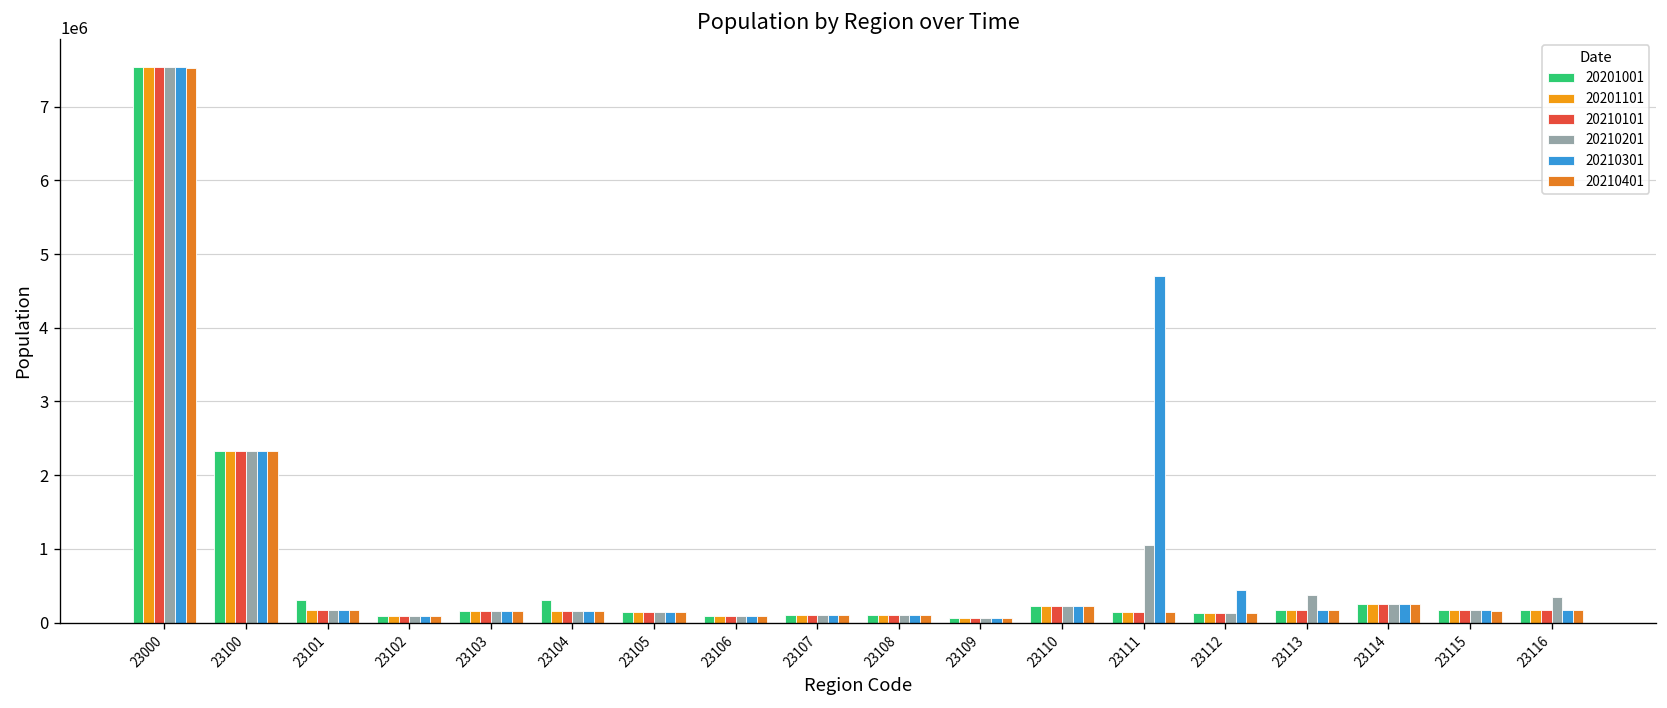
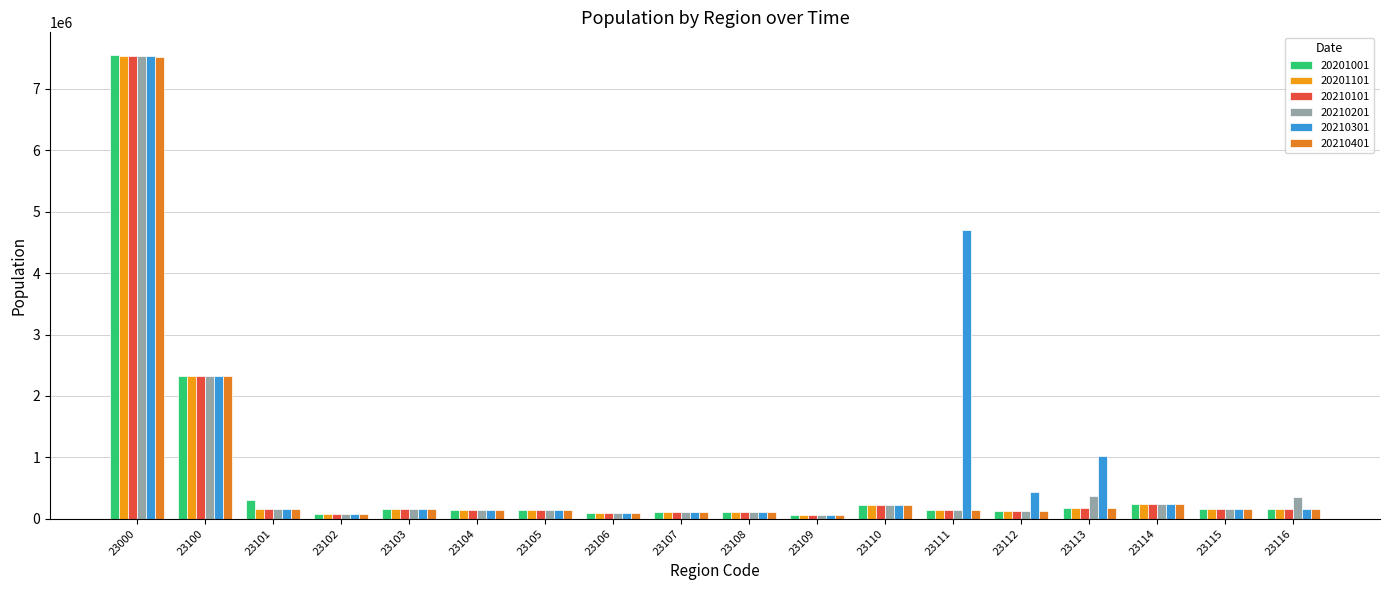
  {
    "20201001": {
      "23000": 7500000,
      "23100": 2300000,
      "23101": 300000,
      "23102": 100000,
      "23103": 200000,
-     "23104": 300000,
+     "23104": 200000,
      "23105": 100000,
      "23106": 100000,
      "23107": 100000,
      "23108": 100000,
      "23109": 100000,
      "23110": 200000,
      "23111": 100000,
      "23112": 100000,
      "23113": 200000,
      "23114": 200000,
      "23115": 200000,
      "23116": 200000
    },
    "20210201": {
      "23000": 7500000,
      "23100": 2300000,
      "23101": 200000,
      "23102": 100000,
      "23103": 200000,
      "23104": 200000,
      "23105": 100000,
      "23106": 100000,
      "23107": 100000,
      "23108": 100000,
      "23109": 100000,
      "23110": 200000,
-     "23111": 1100000,
+     "23111": 100000,
      "23112": 100000,
      "23113": 400000,
      "23114": 200000,
      "23115": 200000,
      "23116": 300000
    },
    "20210301": {
      "23000": 7500000,
      "23100": 2300000,
      "23101": 200000,
      "23102": 100000,
      "23103": 200000,
      "23104": 200000,
      "23105": 100000,
      "23106": 100000,
      "23107": 100000,
      "23108": 100000,
      "23109": 100000,
      "23110": 200000,
      "23111": 4700000,
      "23112": 400000,
-     "23113": 200000,
+     "23113": 1000000,
      "23114": 200000,
      "23115": 200000,
      "23116": 200000
    }
  }
